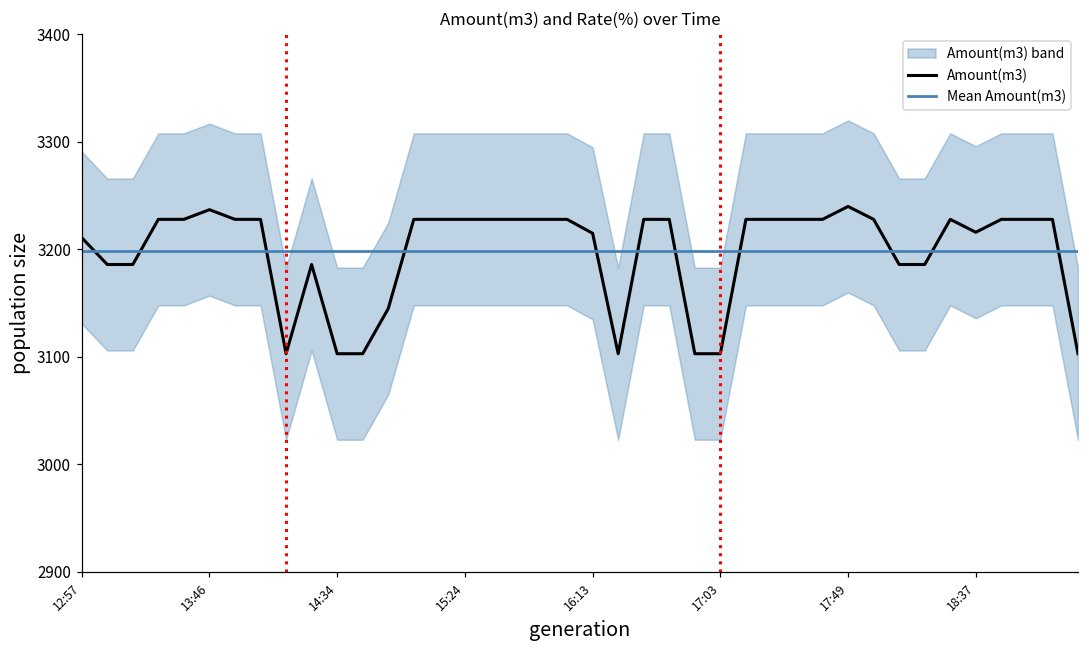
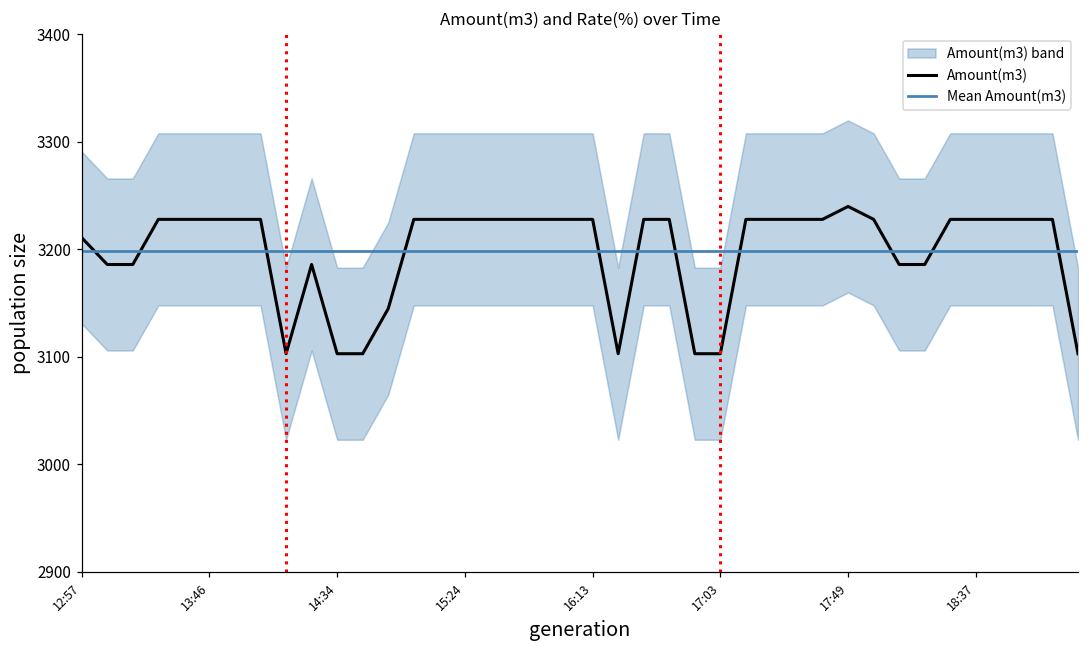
  {
    "Amount(m3)": {
      "12:57": 3210,
-     "13:46": 3240,
+     "13:46": 3230,
      "14:34": 3100,
      "15:24": 3230,
-     "16:13": 3220,
+     "16:13": 3230,
      "17:03": 3100,
      "17:49": 3240,
-     "18:37": 3220
+     "18:37": 3230
    }
  }
